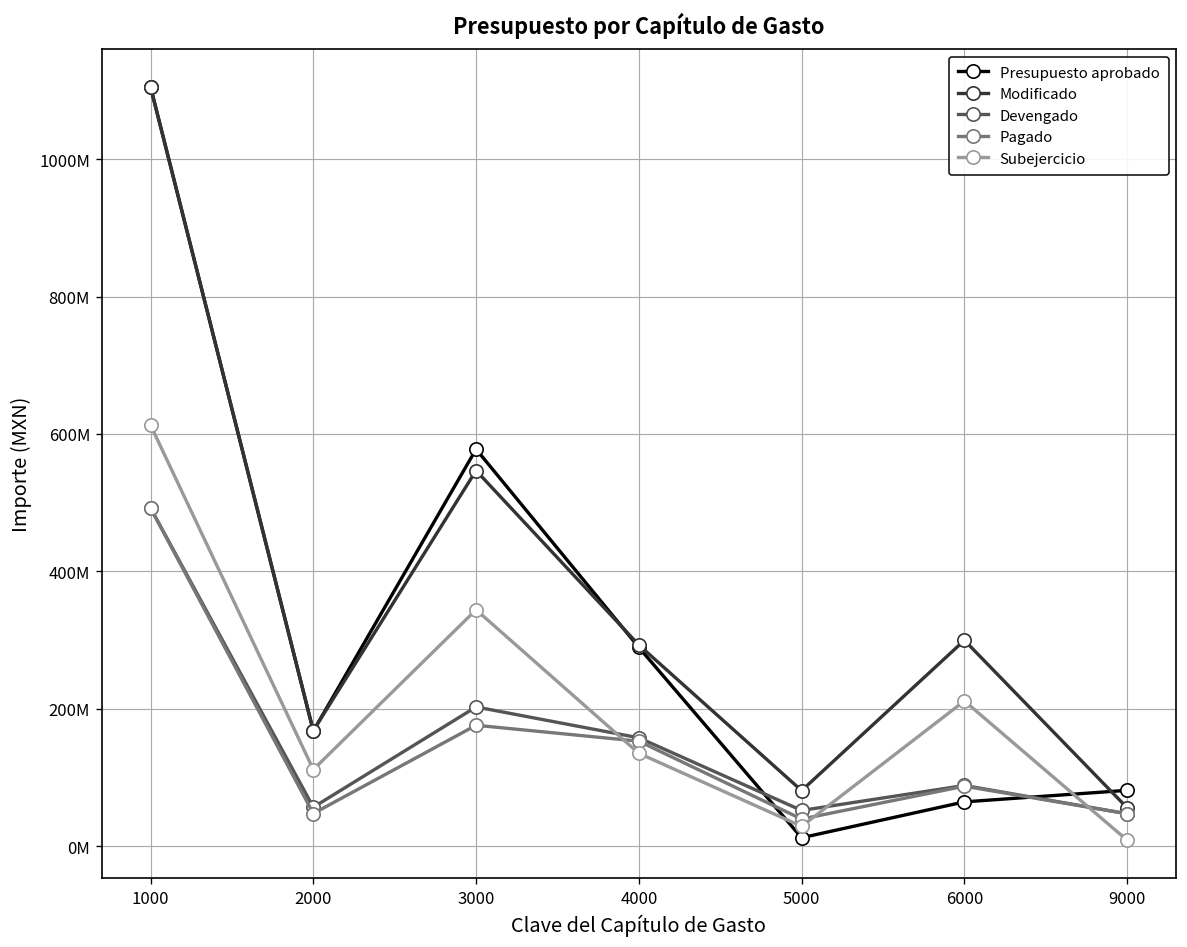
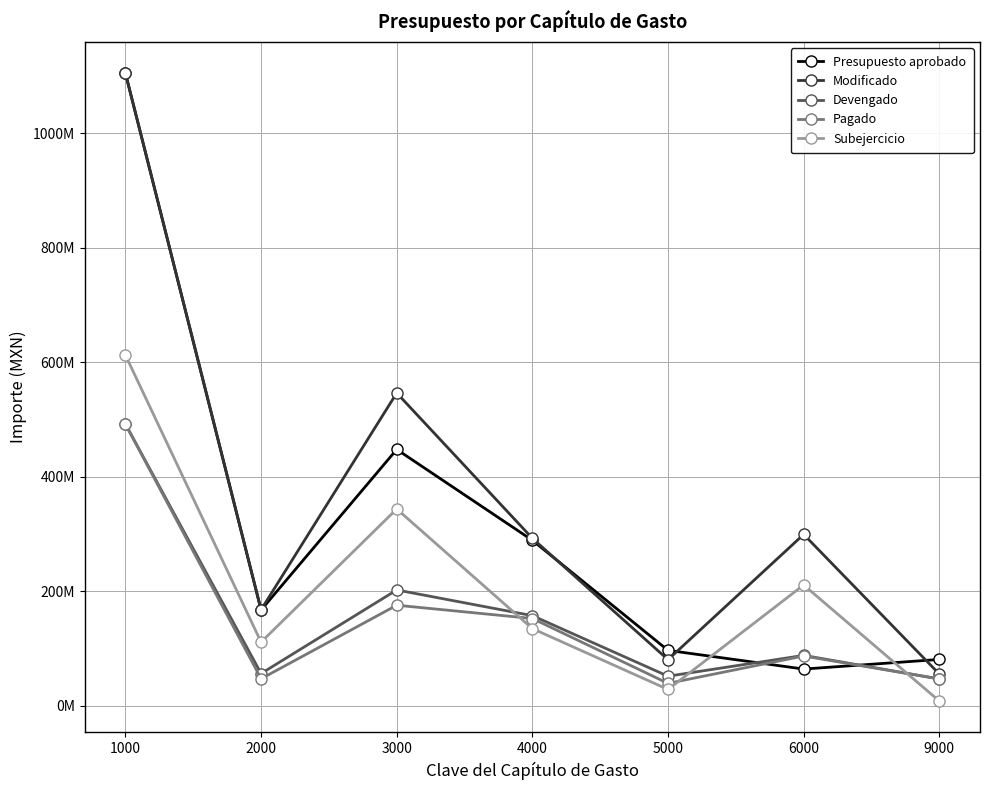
  {
    "Presupuesto aprobado": {
-     "3000": 580000000,
-     "5000": 10000000,
+     "3000": 450000000,
+     "5000": 100000000,
      "6000": 60000000,
      "9000": 80000000
    }
  }
